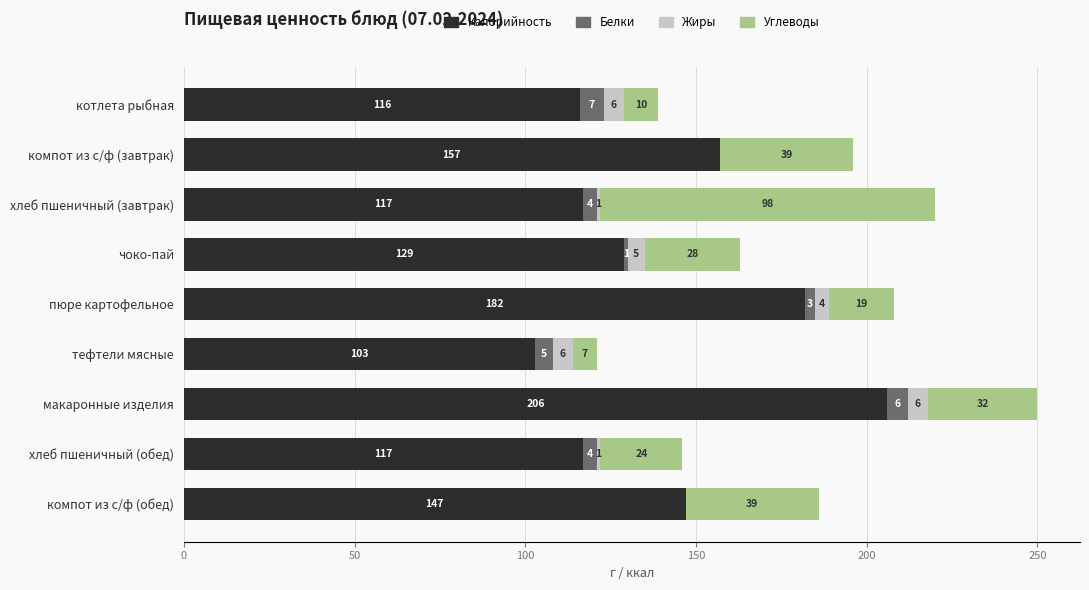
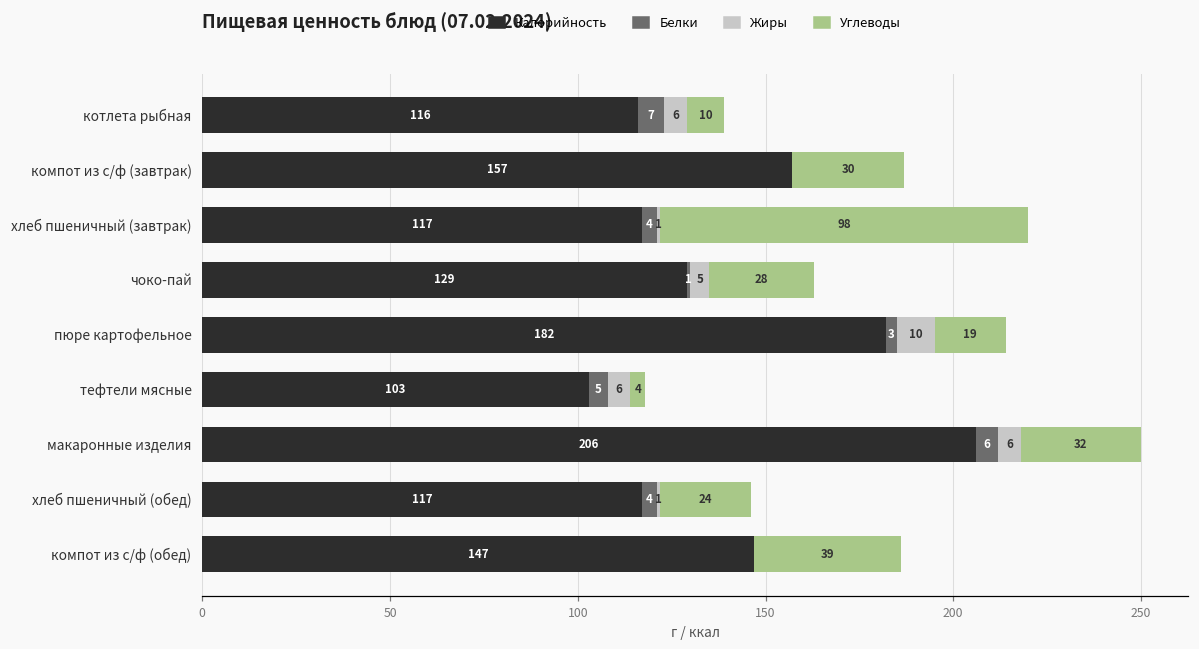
  {
    "Калорийность": {
      "котлета рыбная": 116,
      "компот из с/ф (завтрак)": 157,
      "хлеб пшеничный (завтрак)": 117,
      "чоко-пай": 129,
      "пюре картофельное": 182,
      "тефтели мясные": 103,
      "макаронные изделия": 206,
      "хлеб пшеничный (обед)": 117,
      "компот из с/ф (обед)": 147
    },
    "Белки": {
      "котлета рыбная": 7,
      "хлеб пшеничный (завтрак)": 4,
      "чоко-пай": 1,
      "пюре картофельное": 3,
      "тефтели мясные": 5,
      "макаронные изделия": 6,
      "хлеб пшеничный (обед)": 4
    },
    "Жиры": {
      "котлета рыбная": 6,
      "хлеб пшеничный (завтрак)": 1,
      "чоко-пай": 5,
-     "пюре картофельное": 4,
+     "пюре картофельное": 10,
      "тефтели мясные": 6,
      "макаронные изделия": 6,
      "хлеб пшеничный (обед)": 1
    },
    "Углеводы": {
      "котлета рыбная": 10,
-     "компот из с/ф (завтрак)": 39,
+     "компот из с/ф (завтрак)": 30,
      "хлеб пшеничный (завтрак)": 98,
      "чоко-пай": 28,
      "пюре картофельное": 19,
-     "тефтели мясные": 7,
+     "тефтели мясные": 4,
      "макаронные изделия": 32,
      "хлеб пшеничный (обед)": 24,
      "компот из с/ф (обед)": 39
    }
  }
